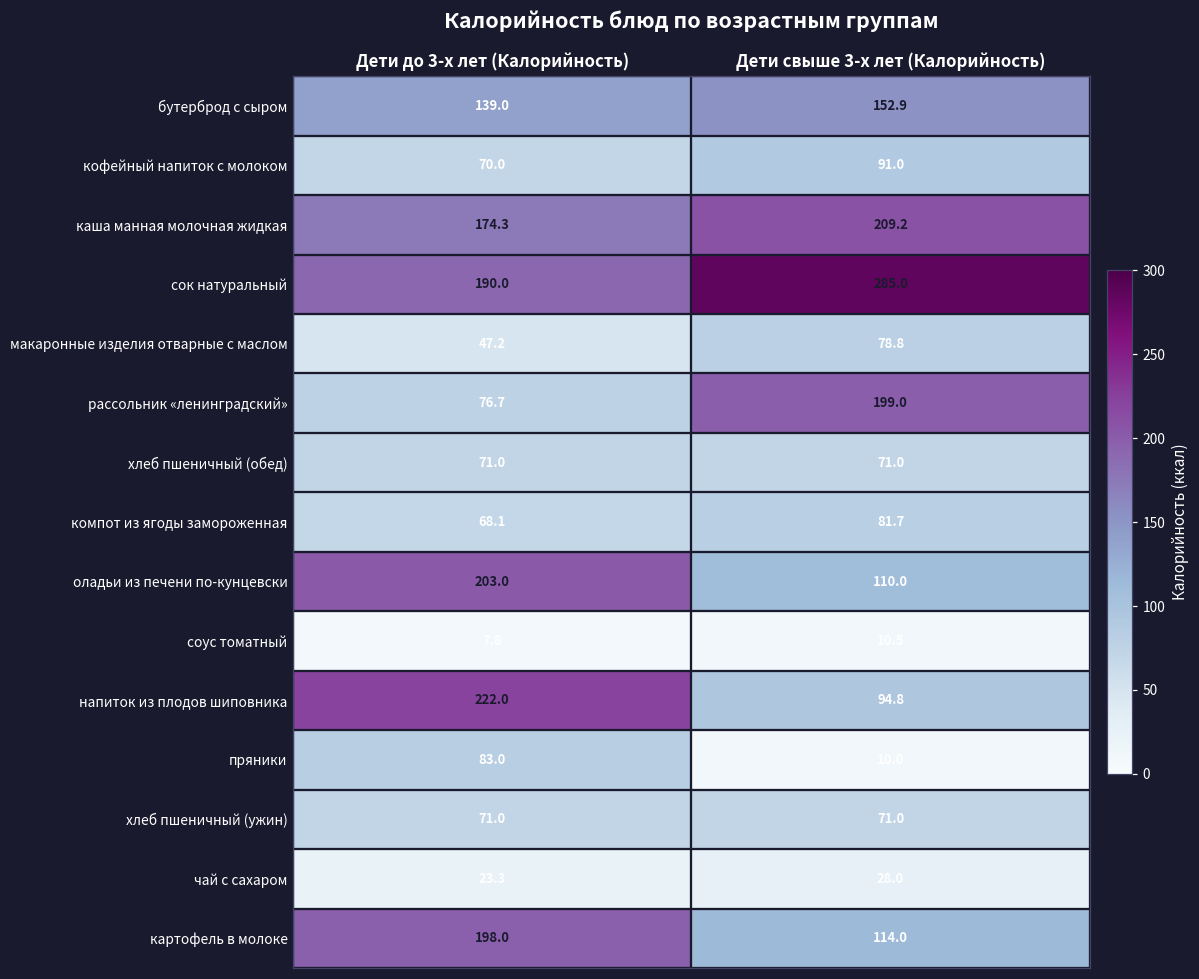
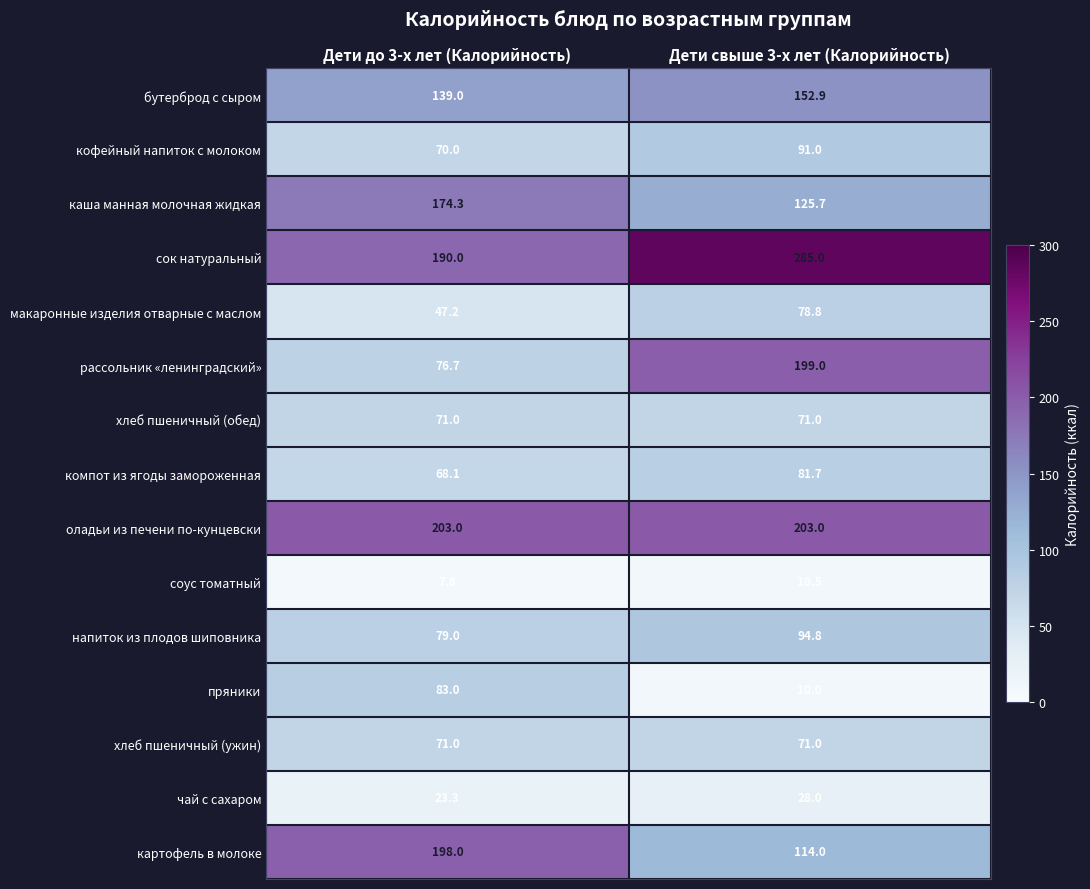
  {
    "бутерброд с сыром": {
      "Дети до 3-х лет (Калорийность)": 139.0,
      "Дети свыше 3-х лет (Калорийность)": 152.9
    },
    "кофейный напиток с молоком": {
      "Дети до 3-х лет (Калорийность)": 70.0,
      "Дети свыше 3-х лет (Калорийность)": 91.0
    },
    "каша манная молочная жидкая": {
      "Дети до 3-х лет (Калорийность)": 174.3,
-     "Дети свыше 3-х лет (Калорийность)": 209.2
+     "Дети свыше 3-х лет (Калорийность)": 125.7
    },
    "сок натуральный": {
      "Дети до 3-х лет (Калорийность)": 190.0,
      "Дети свыше 3-х лет (Калорийность)": 285.0
    },
    "макаронные изделия отварные с маслом": {
      "Дети свыше 3-х лет (Калорийность)": 78.8
    },
    "рассольник «ленинградский»": {
      "Дети до 3-х лет (Калорийность)": 76.7,
      "Дети свыше 3-х лет (Калорийность)": 199.0
    },
    "хлеб пшеничный (обед)": {
      "Дети до 3-х лет (Калорийность)": 71.0,
      "Дети свыше 3-х лет (Калорийность)": 71.0
    },
    "компот из ягоды замороженная": {
      "Дети до 3-х лет (Калорийность)": 68.1,
      "Дети свыше 3-х лет (Калорийность)": 81.7
    },
    "оладьи из печени по-кунцевски": {
      "Дети до 3-х лет (Калорийность)": 203.0,
-     "Дети свыше 3-х лет (Калорийность)": 110.0
+     "Дети свыше 3-х лет (Калорийность)": 203.0
    },
    "напиток из плодов шиповника": {
-     "Дети до 3-х лет (Калорийность)": 222.0,
+     "Дети до 3-х лет (Калорийность)": 79.0,
      "Дети свыше 3-х лет (Калорийность)": 94.8
    },
    "пряники": {
      "Дети до 3-х лет (Калорийность)": 83.0
    },
    "хлеб пшеничный (ужин)": {
      "Дети до 3-х лет (Калорийность)": 71.0,
      "Дети свыше 3-х лет (Калорийность)": 71.0
    },
    "картофель в молоке": {
      "Дети до 3-х лет (Калорийность)": 198.0,
      "Дети свыше 3-х лет (Калорийность)": 114.0
    }
  }
